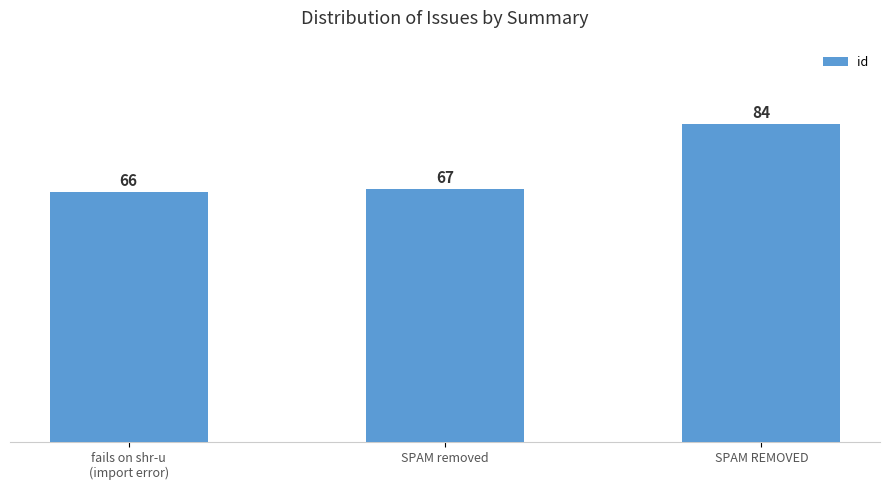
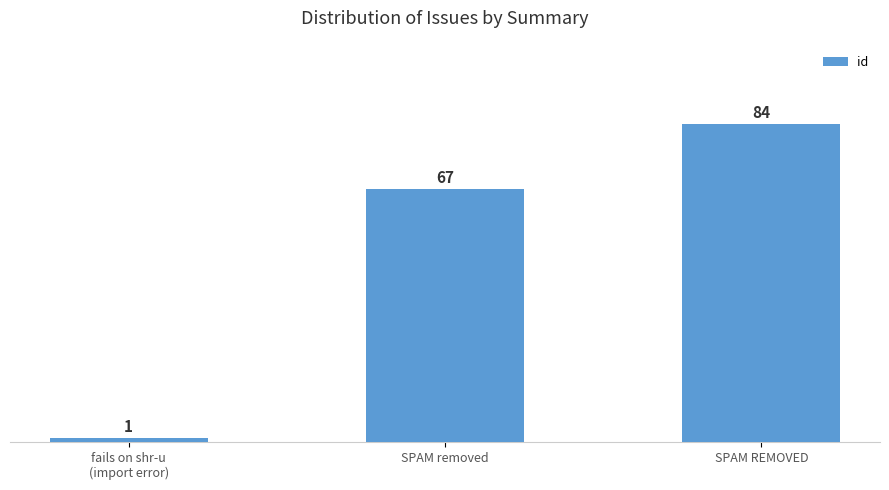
  {
-   "fails on shr-u (import error)": 66,
+   "fails on shr-u (import error)": 1,
    "SPAM removed": 67,
    "SPAM REMOVED": 84
  }
